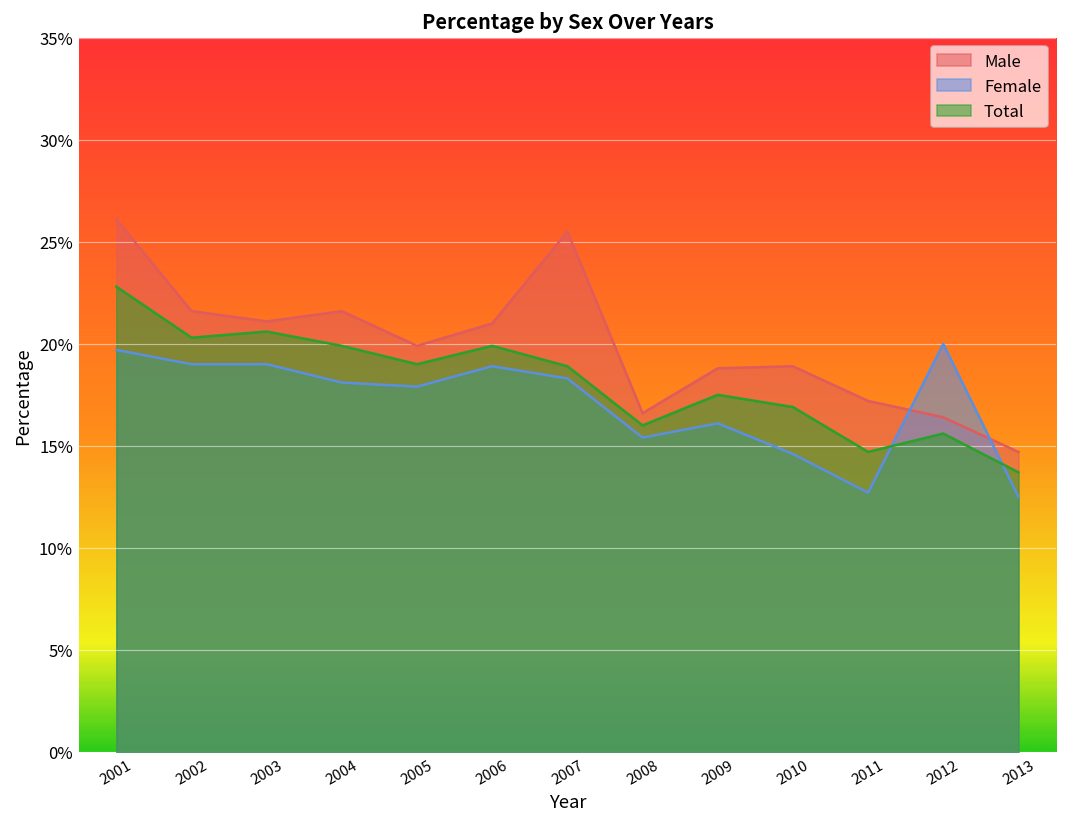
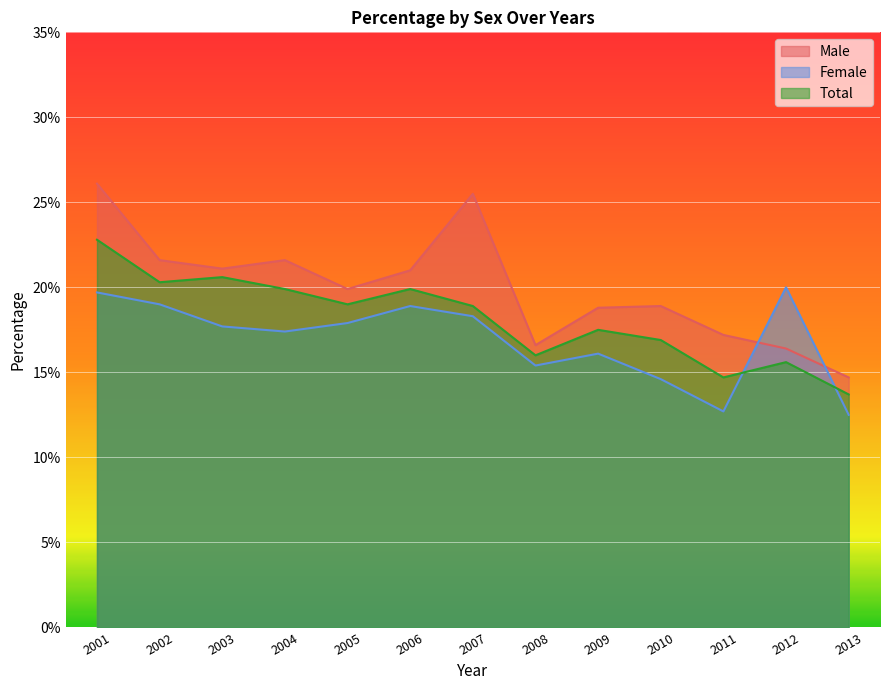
  {
    "Male": {
      "2001": "26.1%",
      "2002": "21.6%",
      "2003": "21.1%",
      "2004": "21.6%",
      "2005": "19.9%",
      "2006": "21.0%",
      "2007": "25.5%",
      "2008": "16.6%",
      "2009": "18.8%",
      "2010": "18.9%",
      "2011": "17.2%",
      "2012": "16.4%",
      "2013": "14.7%"
    },
    "Female": {
      "2001": "19.7%",
      "2002": "19.0%",
-     "2003": "19.0%",
-     "2004": "18.1%",
+     "2003": "17.7%",
+     "2004": "17.4%",
      "2005": "17.9%",
      "2006": "18.9%",
      "2007": "18.3%",
      "2008": "15.4%",
      "2009": "16.1%",
      "2010": "14.6%",
      "2011": "12.7%",
      "2012": "20.0%",
      "2013": "12.5%"
    },
    "Total": {
      "2001": "22.8%",
      "2002": "20.3%",
      "2003": "20.6%",
      "2004": "19.9%",
      "2005": "19.0%",
      "2006": "19.9%",
      "2007": "18.9%",
      "2008": "16.0%",
      "2009": "17.5%",
      "2010": "16.9%",
      "2011": "14.7%",
      "2012": "15.6%",
      "2013": "13.7%"
    }
  }
